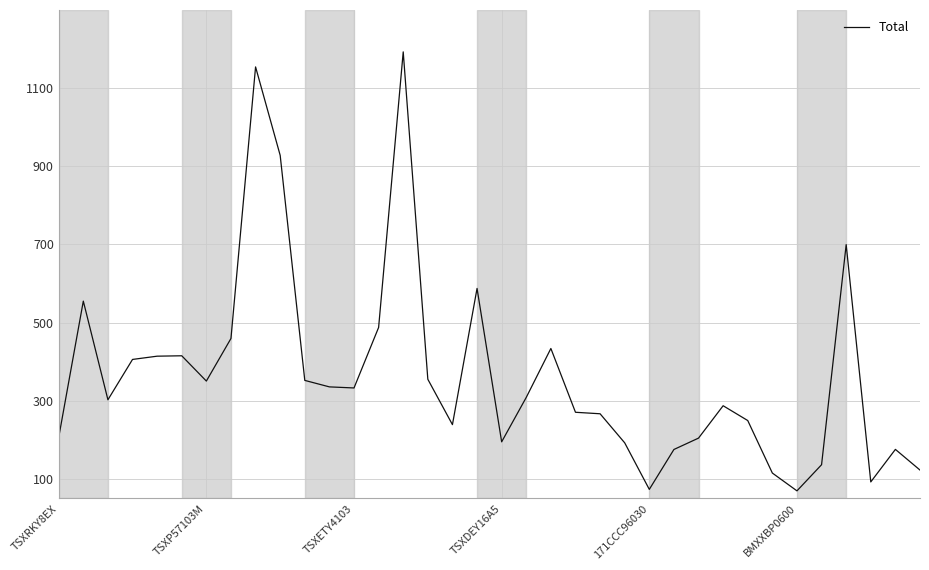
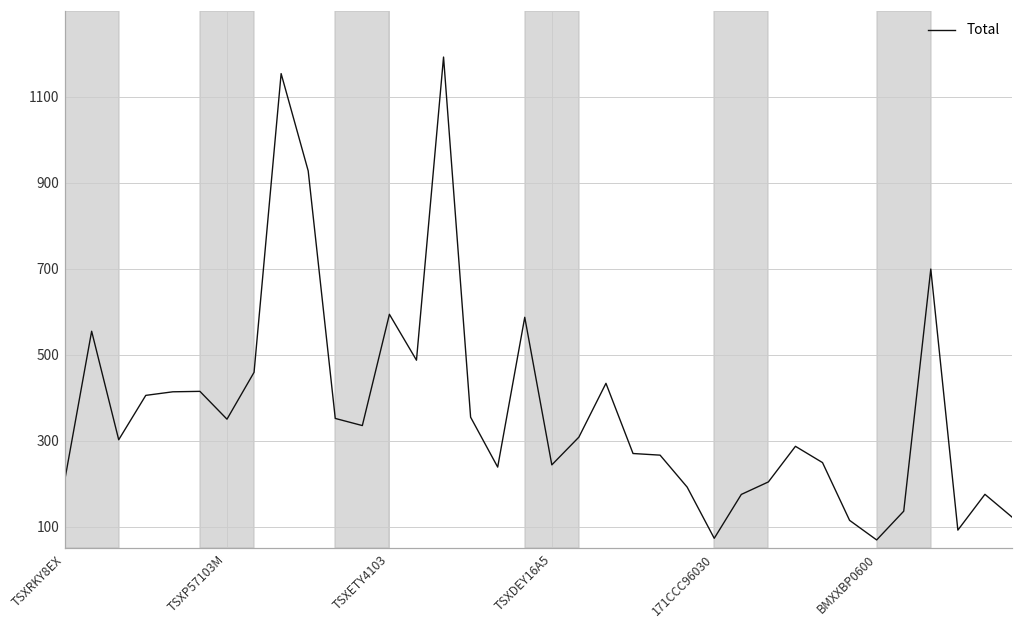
  {
    "TSXRKY8EX": 210,
    "TSXP57103M": 350,
-   "TSXETY4103": 330,
-   "TSXDEY16A5": 190,
+   "TSXETY4103": 590,
+   "TSXDEY16A5": 240,
    "171CCC96030": 70,
    "BMXXBP0600": 70
  }
